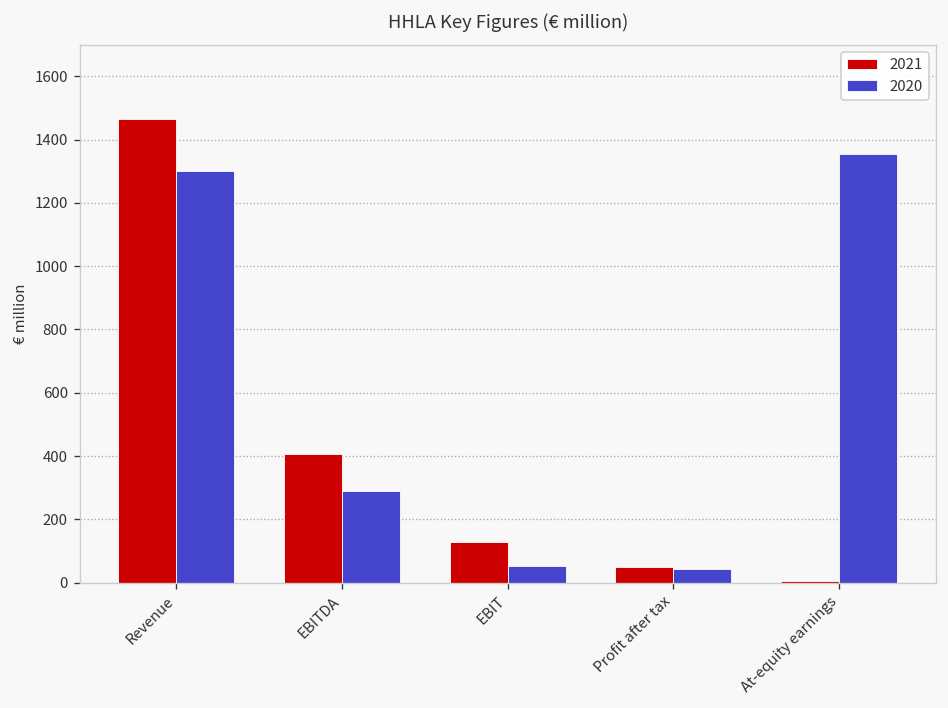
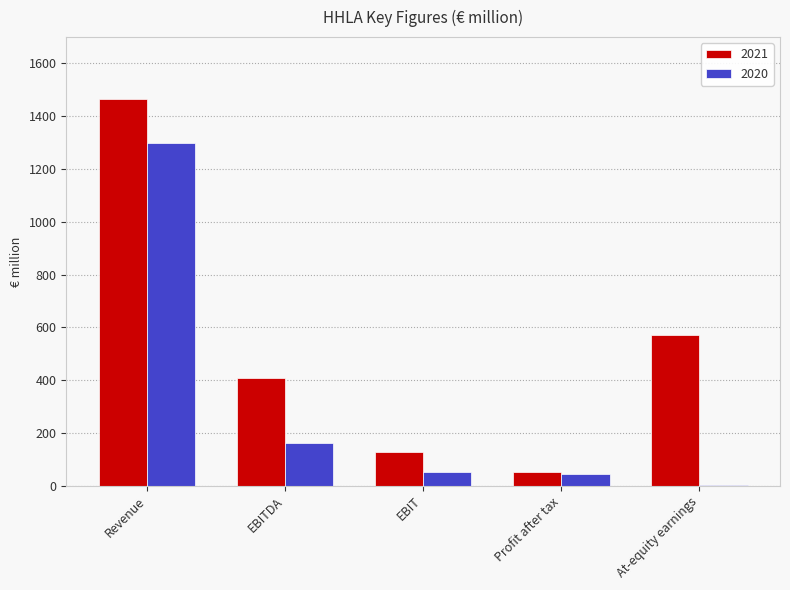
  {
    "2021": {
      "Revenue": 1470,
      "EBITDA": 410,
      "EBIT": 130,
      "Profit after tax": 50,
-     "At-equity earnings": 0
+     "At-equity earnings": 570
    },
    "2020": {
      "Revenue": 1300,
-     "EBITDA": 290,
+     "EBITDA": 160,
      "EBIT": 50,
      "Profit after tax": 40,
-     "At-equity earnings": 1360
+     "At-equity earnings": 0
    }
  }
